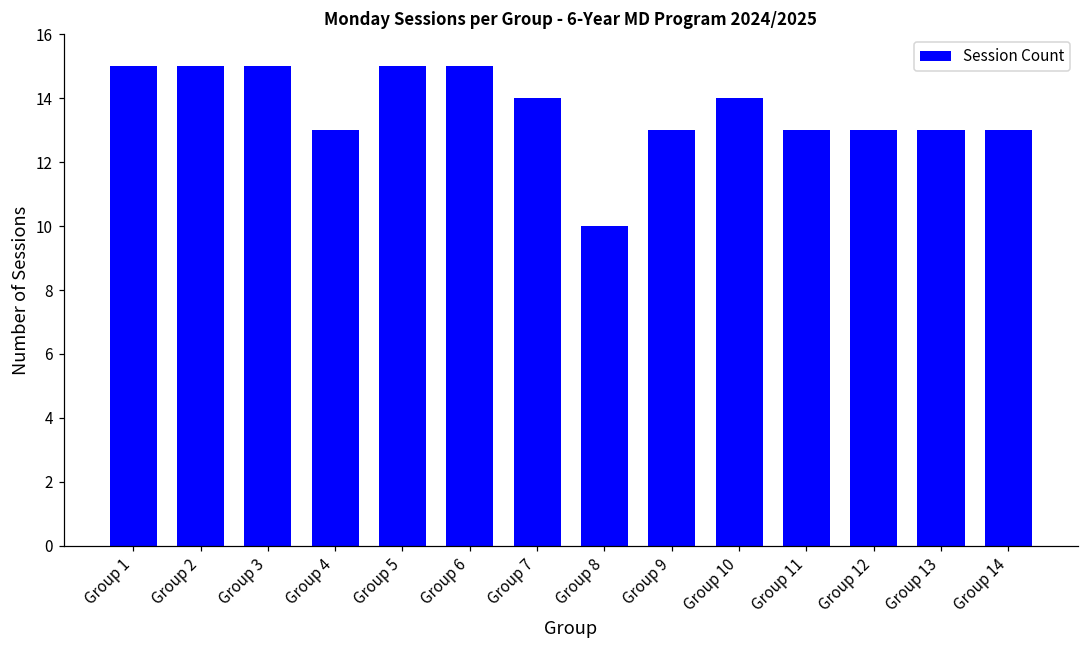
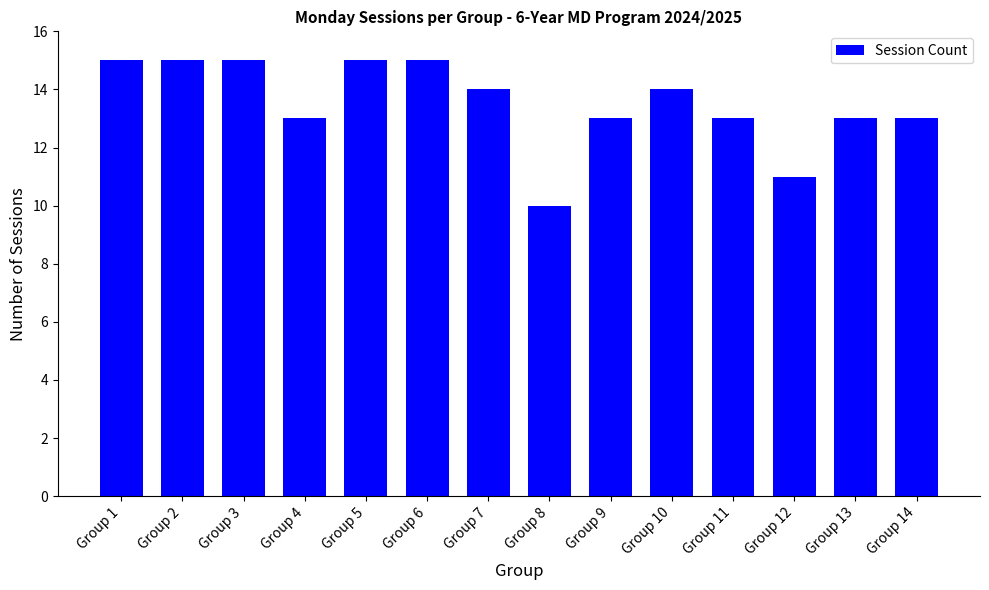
  {
    "Group 1": 15,
    "Group 2": 15,
    "Group 3": 15,
    "Group 4": 13,
    "Group 5": 15,
    "Group 6": 15,
    "Group 7": 14,
    "Group 8": 10,
    "Group 9": 13,
    "Group 10": 14,
    "Group 11": 13,
-   "Group 12": 13,
+   "Group 12": 11,
    "Group 13": 13,
    "Group 14": 13
  }
